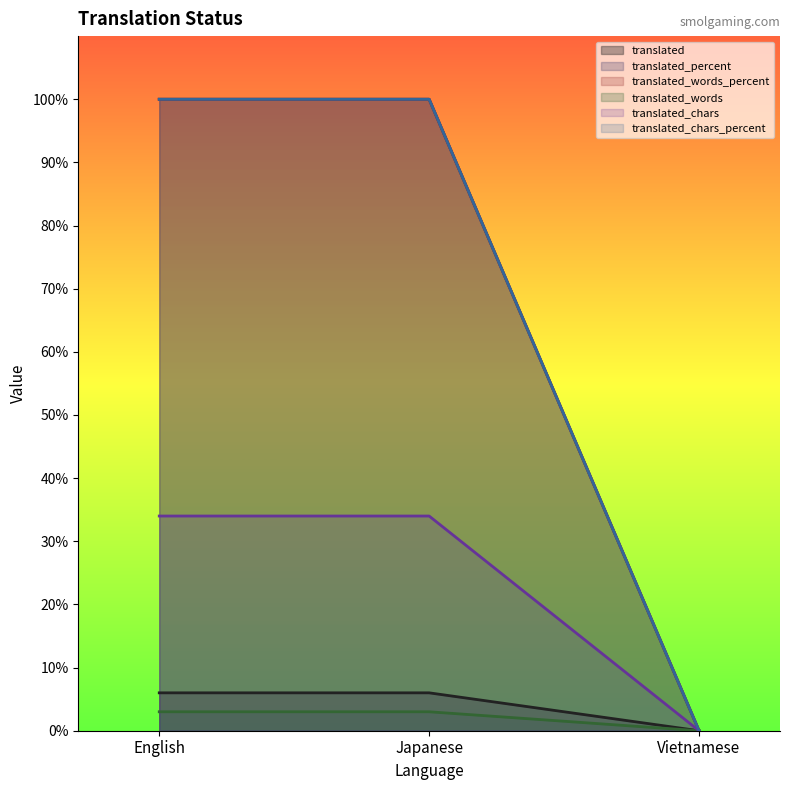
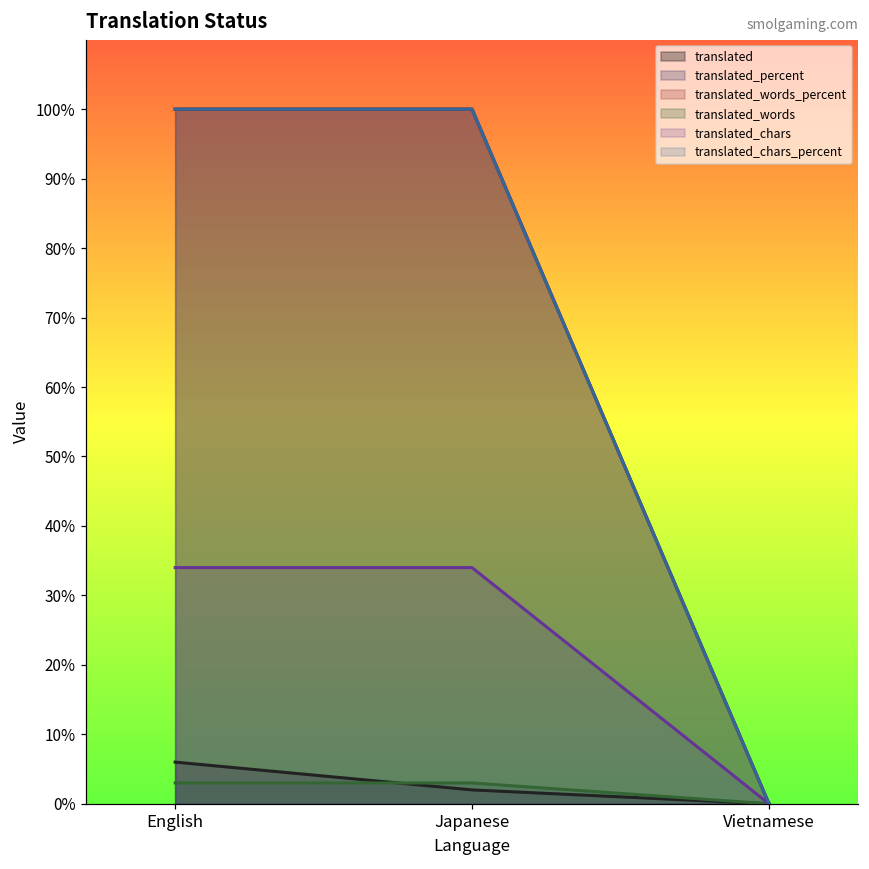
  {
    "translated": {
      "English": "6%",
-     "Japanese": "6%"
+     "Japanese": "2%"
    }
  }
